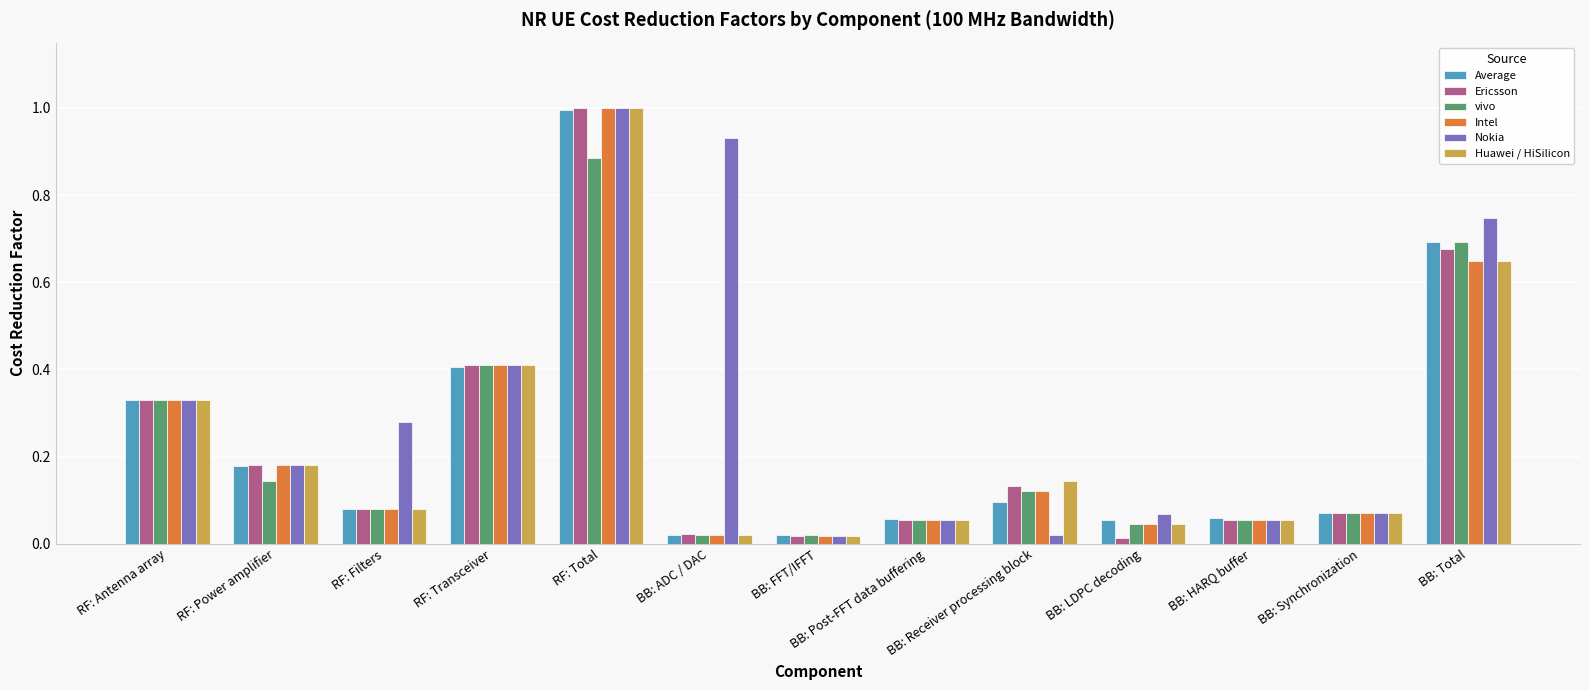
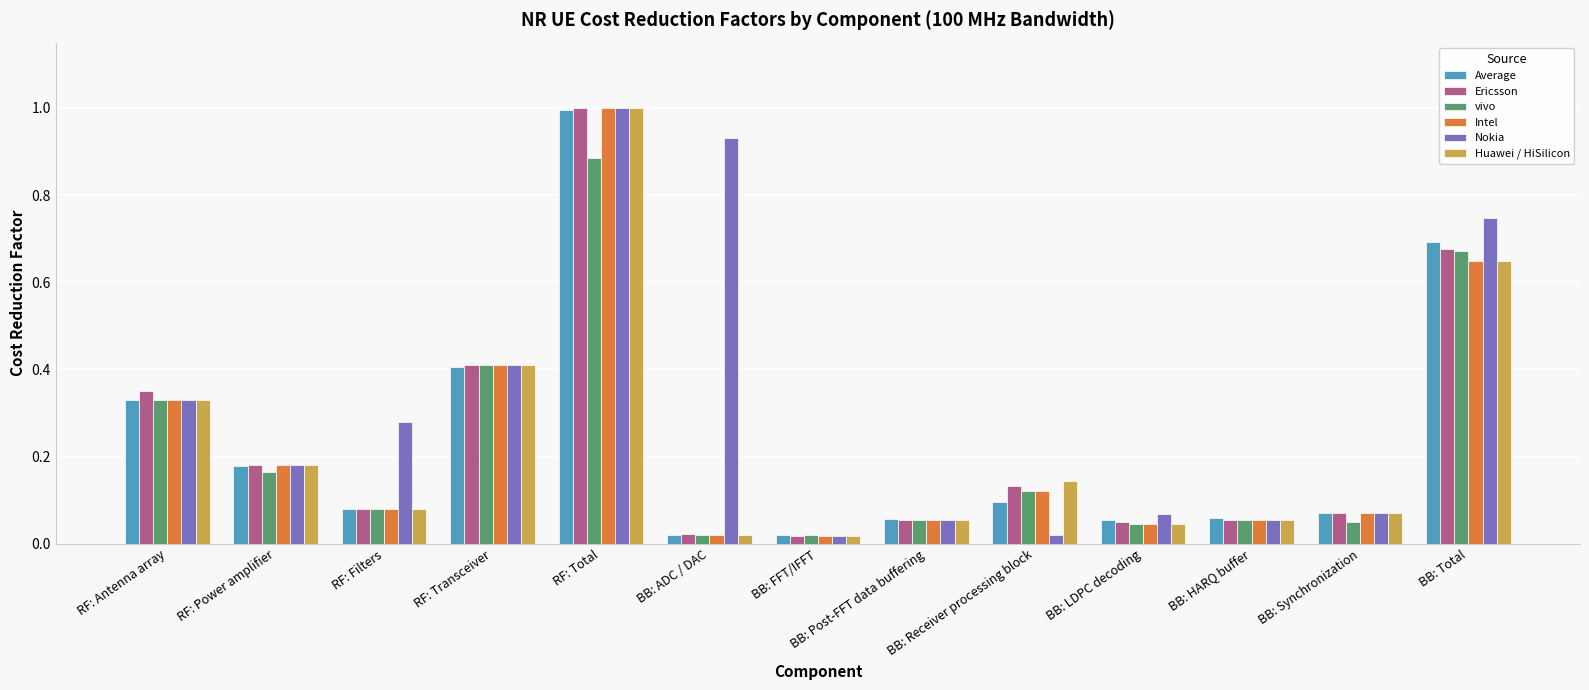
  {
    "Average": {
      "RF: Antenna array": 0.33,
      "RF: Power amplifier": 0.18,
      "RF: Filters": 0.08,
      "RF: Transceiver": 0.41,
      "RF: Total": 0.99,
      "BB: ADC / DAC": 0.02,
      "BB: FFT/IFFT": 0.02,
      "BB: Post-FFT data buffering": 0.06,
      "BB: Receiver processing block": 0.10,
      "BB: LDPC decoding": 0.05,
      "BB: HARQ buffer": 0.06,
      "BB: Synchronization": 0.07,
      "BB: Total": 0.69
    },
    "Ericsson": {
-     "RF: Antenna array": 0.33,
+     "RF: Antenna array": 0.35,
      "RF: Power amplifier": 0.18,
      "RF: Filters": 0.08,
      "RF: Transceiver": 0.41,
      "RF: Total": 1.00,
      "BB: ADC / DAC": 0.02,
      "BB: FFT/IFFT": 0.02,
      "BB: Post-FFT data buffering": 0.06,
      "BB: Receiver processing block": 0.13,
-     "BB: LDPC decoding": 0.01,
+     "BB: LDPC decoding": 0.05,
      "BB: HARQ buffer": 0.06,
      "BB: Synchronization": 0.07,
      "BB: Total": 0.68
    },
    "vivo": {
      "RF: Antenna array": 0.33,
-     "RF: Power amplifier": 0.14,
+     "RF: Power amplifier": 0.17,
      "RF: Filters": 0.08,
      "RF: Transceiver": 0.41,
      "RF: Total": 0.89,
      "BB: ADC / DAC": 0.02,
      "BB: FFT/IFFT": 0.02,
      "BB: Post-FFT data buffering": 0.06,
      "BB: Receiver processing block": 0.12,
      "BB: LDPC decoding": 0.05,
      "BB: HARQ buffer": 0.06,
-     "BB: Synchronization": 0.07,
-     "BB: Total": 0.69
+     "BB: Synchronization": 0.05,
+     "BB: Total": 0.67
    },
    "Nokia": {
      "RF: Antenna array": 0.33,
      "RF: Power amplifier": 0.18,
      "RF: Filters": 0.28,
      "RF: Transceiver": 0.41,
      "RF: Total": 1.00,
      "BB: ADC / DAC": 0.93,
      "BB: FFT/IFFT": 0.02,
      "BB: Post-FFT data buffering": 0.06,
      "BB: Receiver processing block": 0.02,
      "BB: LDPC decoding": 0.07,
      "BB: HARQ buffer": 0.06,
      "BB: Synchronization": 0.07,
      "BB: Total": 0.75
    }
  }
